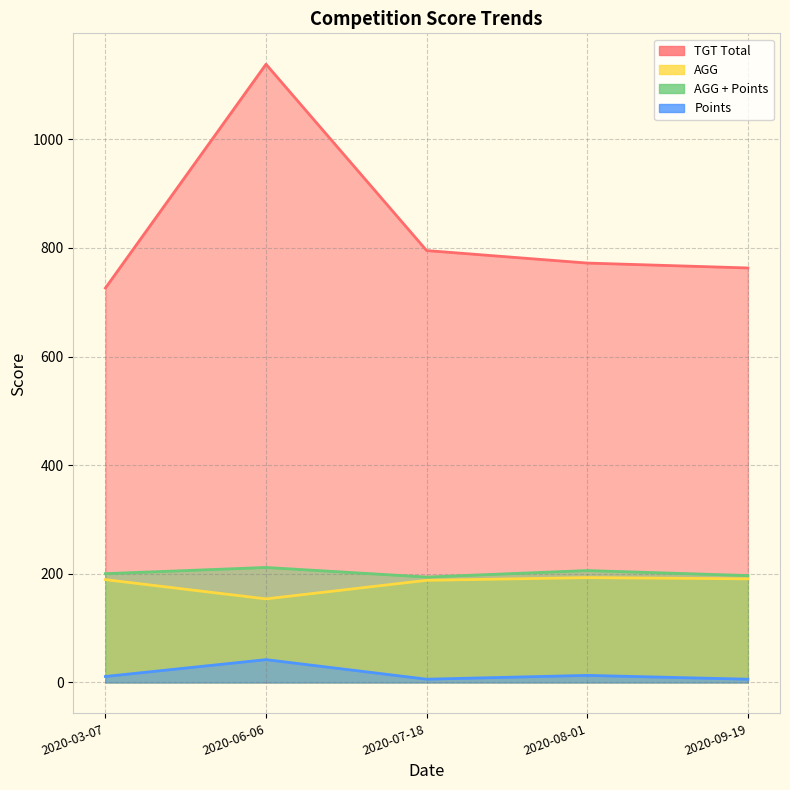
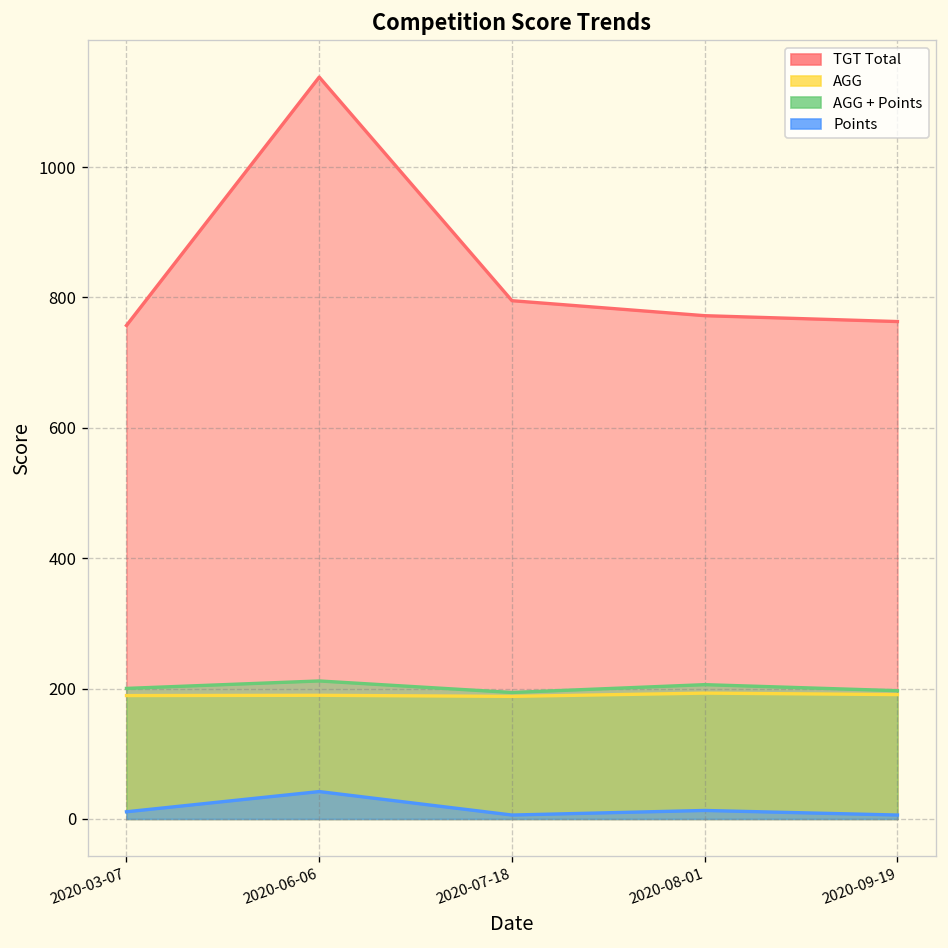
  {
    "TGT Total": {
-     "2020-03-07": 730,
+     "2020-03-07": 760,
      "2020-06-06": 1140,
      "2020-07-18": 800,
      "2020-08-01": 770,
      "2020-09-19": 760
    },
    "AGG": {
      "2020-03-07": 190,
-     "2020-06-06": 150,
+     "2020-06-06": 190,
      "2020-07-18": 190,
      "2020-08-01": 190,
      "2020-09-19": 190
    },
    "AGG + Points": {
      "2020-03-07": 200,
      "2020-06-06": 210,
      "2020-07-18": 190,
      "2020-08-01": 210,
      "2020-09-19": 200
    },
    "Points": {
      "2020-03-07": 10,
      "2020-06-06": 40,
      "2020-07-18": 10,
      "2020-08-01": 10,
      "2020-09-19": 10
    }
  }
